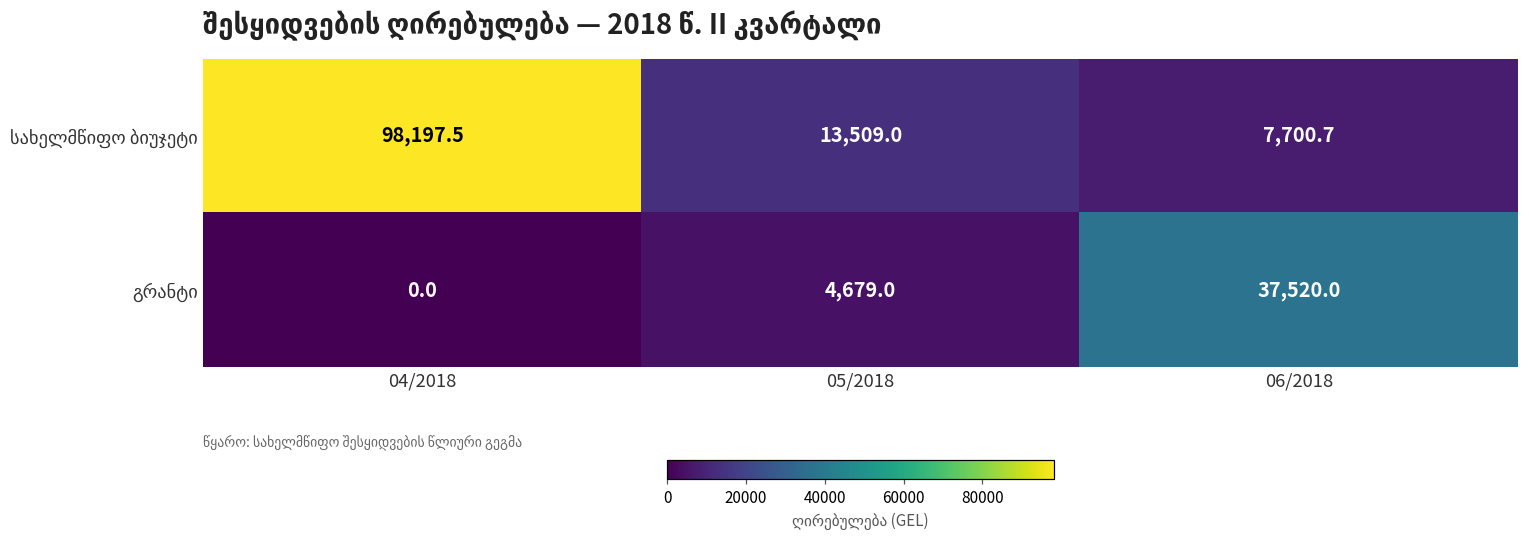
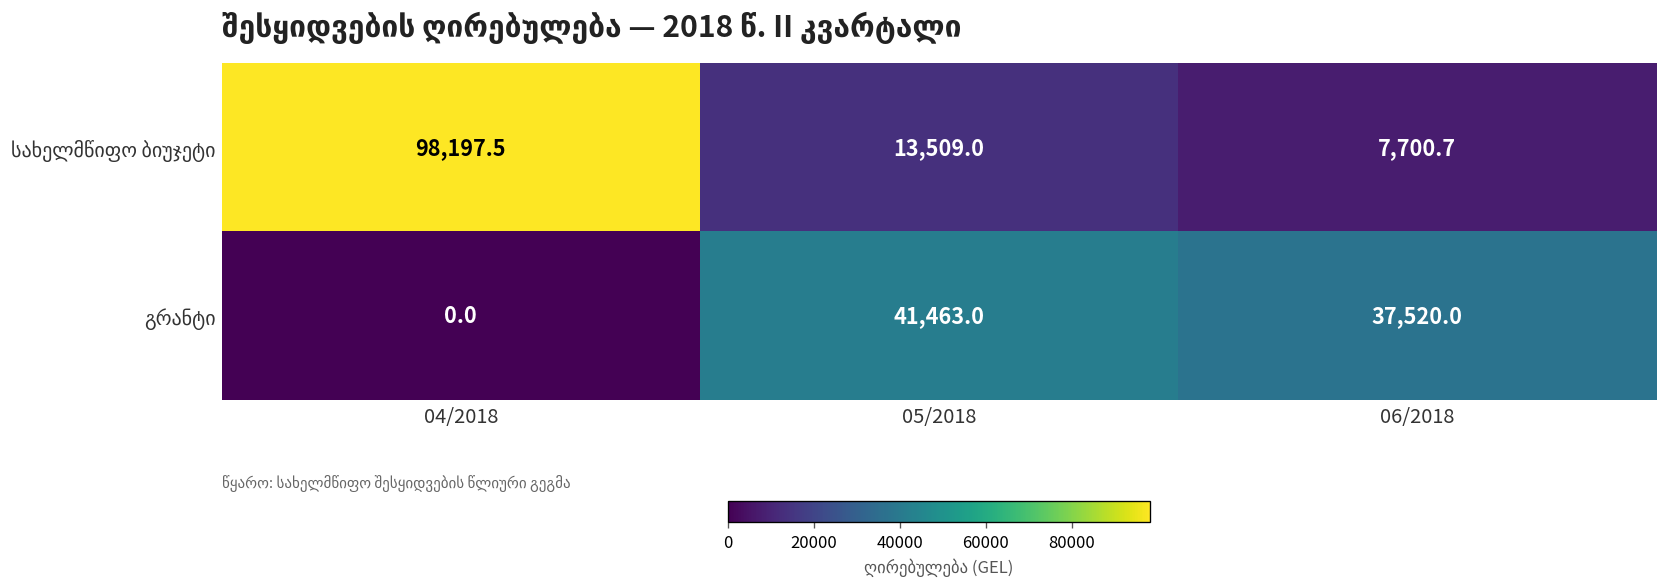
  {
    "სახელმწიფო ბიუჯეტი": {
      "04/2018": "98,197.5",
      "05/2018": "13,509.0",
      "06/2018": "7,700.7"
    },
    "გრანტი": {
      "04/2018": "0.0",
-     "05/2018": "4,679.0",
+     "05/2018": "41,463.0",
      "06/2018": "37,520.0"
    }
  }
